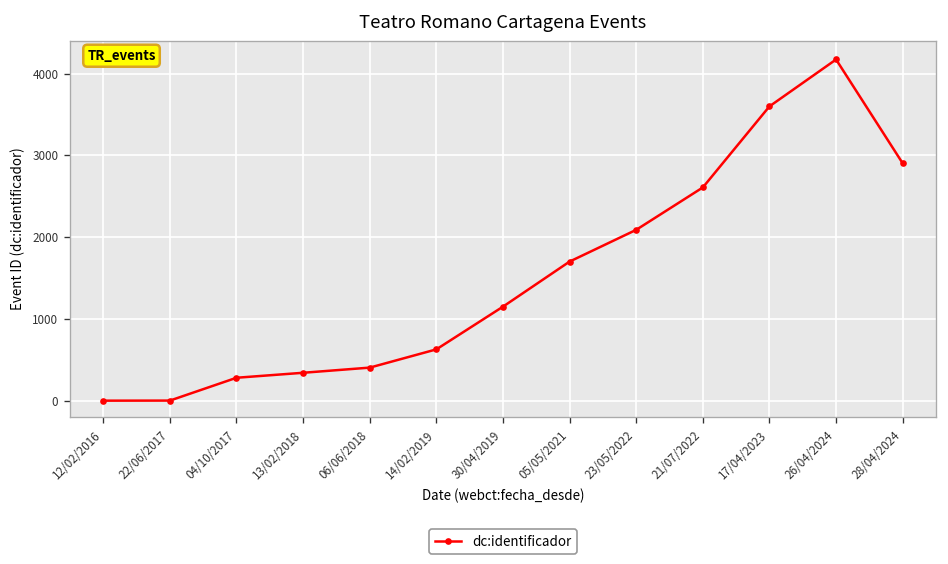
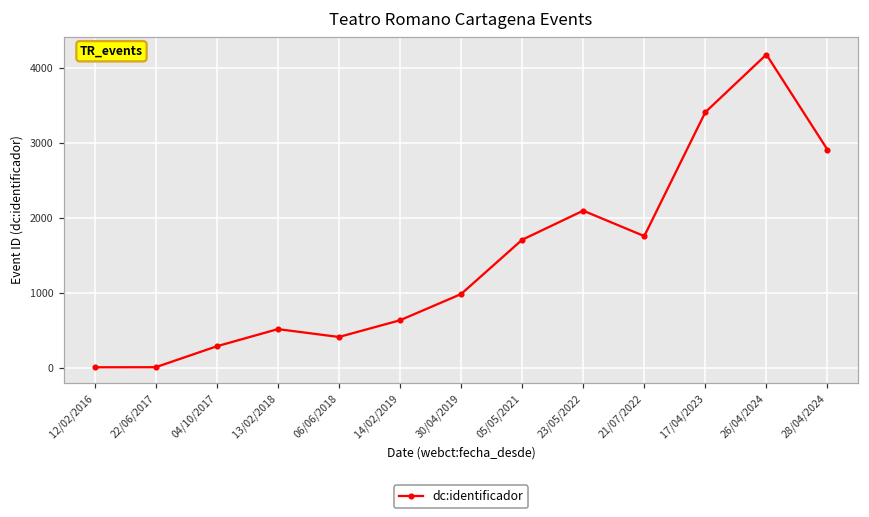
  {
    "12/02/2016": 0,
    "22/06/2017": 0,
    "04/10/2017": 300,
-   "13/02/2018": 300,
+   "13/02/2018": 500,
    "06/06/2018": 400,
    "14/02/2019": 600,
-   "30/04/2019": 1200,
+   "30/04/2019": 1000,
    "05/05/2021": 1700,
    "23/05/2022": 2100,
-   "21/07/2022": 2600,
-   "17/04/2023": 3600,
+   "21/07/2022": 1800,
+   "17/04/2023": 3400,
    "26/04/2024": 4200,
    "28/04/2024": 2900
  }
